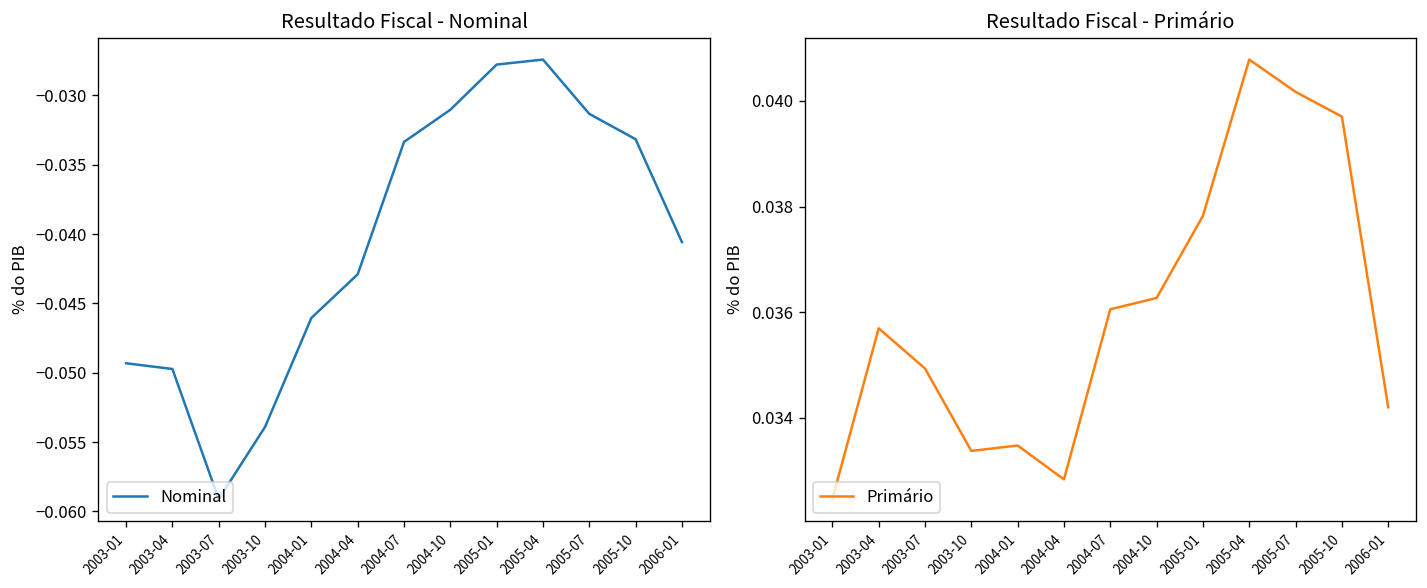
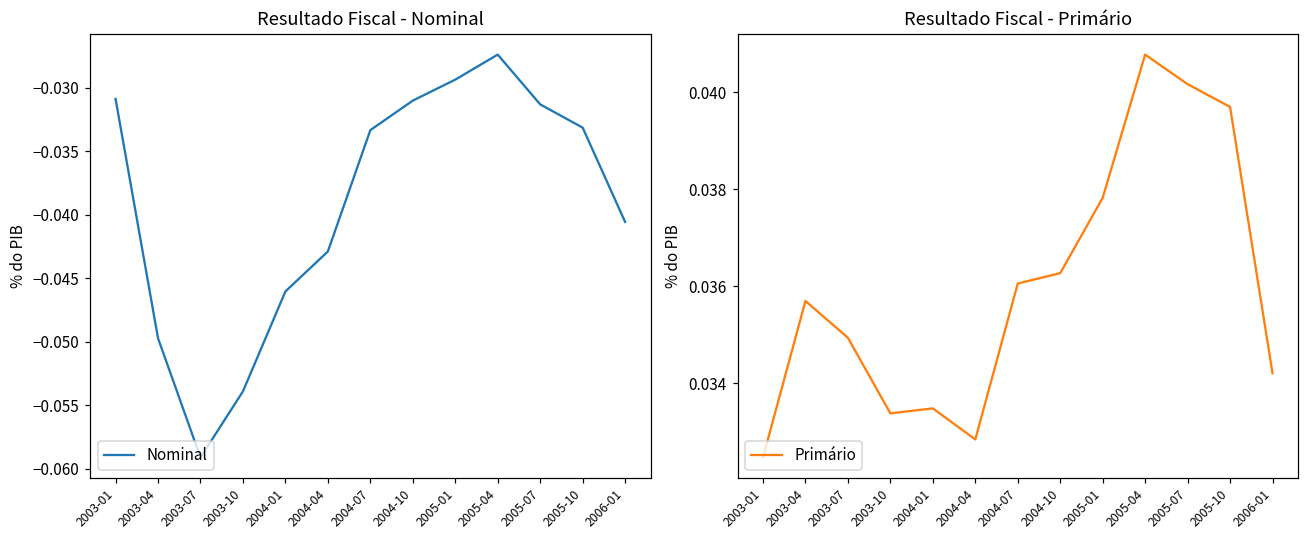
  {
    "Resultado Fiscal - Nominal": {
-     "2003-01": -0.0493,
+     "2003-01": -0.0309,
      "2003-04": -0.0497,
      "2003-10": -0.0539,
      "2004-01": -0.0460,
      "2004-04": -0.0429,
      "2004-07": -0.0334,
      "2004-10": -0.0310,
-     "2005-01": -0.0278,
+     "2005-01": -0.0294,
      "2005-04": -0.0274,
      "2005-07": -0.0313,
      "2005-10": -0.0332,
      "2006-01": -0.0406
    },
    "Resultado Fiscal - Primário": {
      "2003-04": 0.0357,
      "2003-07": 0.0349,
      "2003-10": 0.0334,
      "2004-01": 0.0335,
      "2004-04": 0.0328,
      "2004-07": 0.0361,
      "2004-10": 0.0363,
      "2005-01": 0.0378,
      "2005-04": 0.0408,
      "2005-07": 0.0402,
      "2005-10": 0.0397,
      "2006-01": 0.0342
    }
  }
